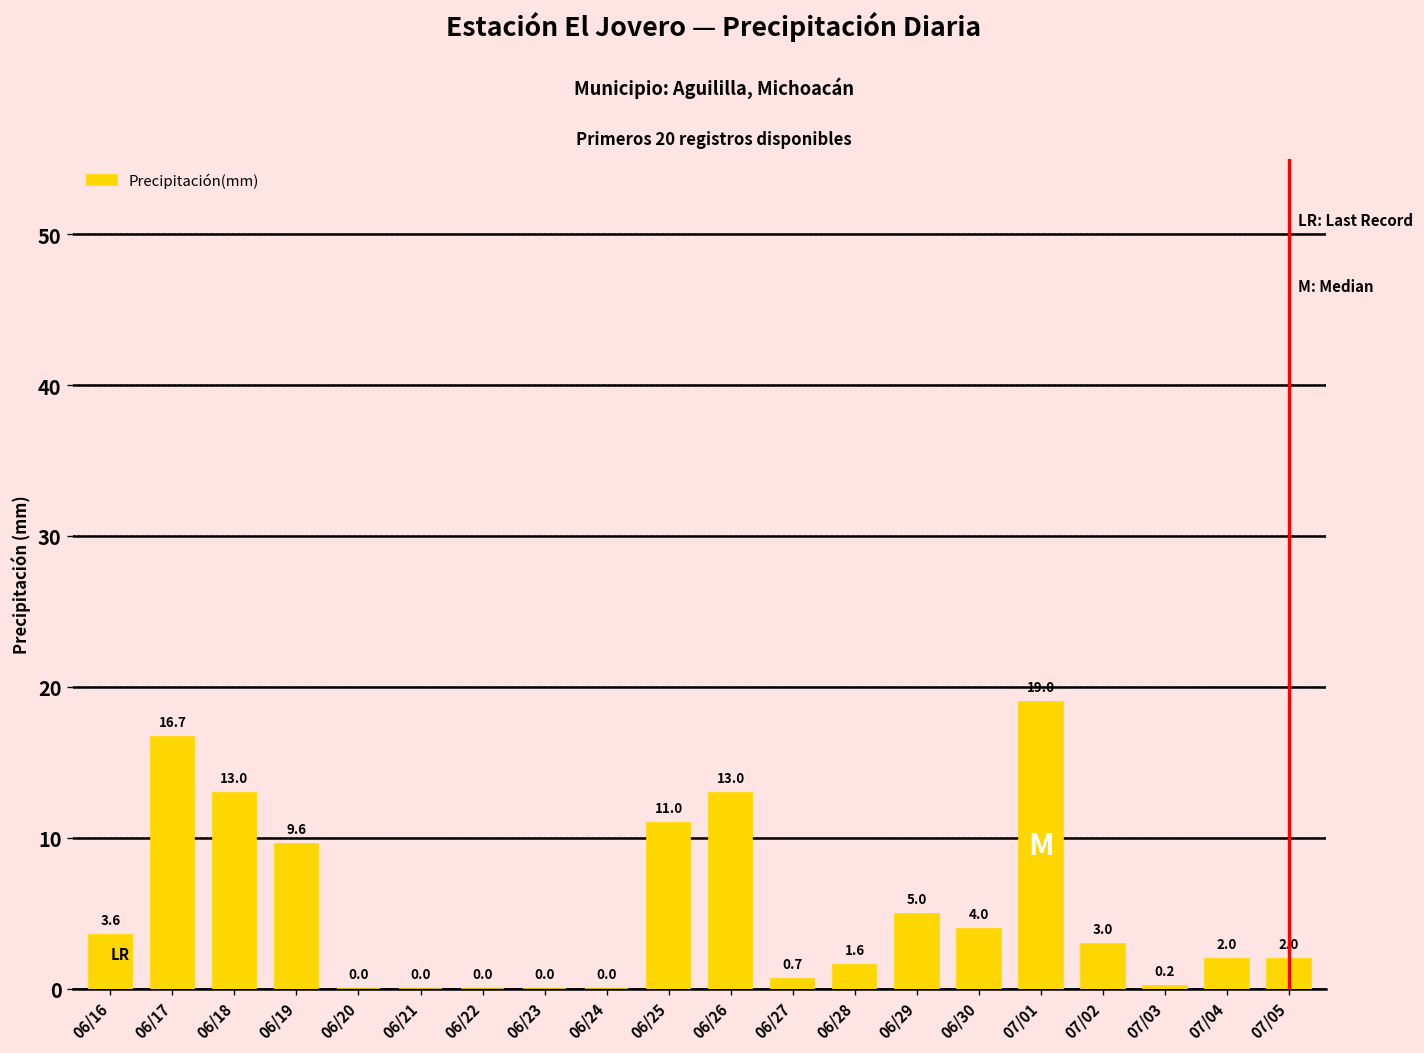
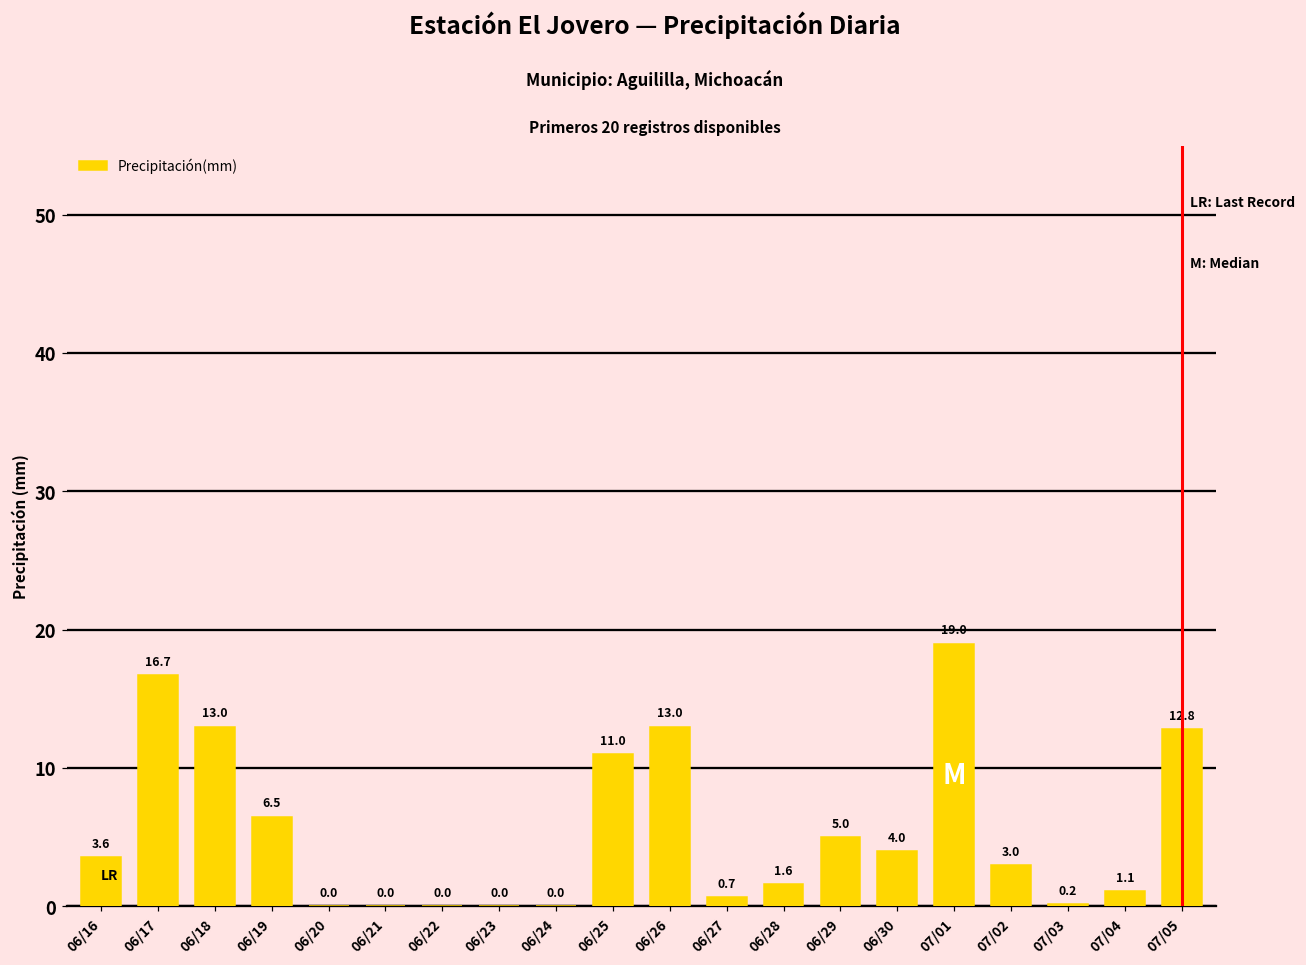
  {
    "06/16": 3.6,
    "06/17": 16.7,
    "06/18": 13.0,
-   "06/19": 9.6,
+   "06/19": 6.5,
    "06/20": 0.0,
    "06/21": 0.0,
    "06/22": 0.0,
    "06/23": 0.0,
    "06/24": 0.0,
    "06/25": 11.0,
    "06/26": 13.0,
    "06/27": 0.7,
    "06/28": 1.6,
    "06/29": 5.0,
    "06/30": 4.0,
    "07/01": 19.0,
    "07/02": 3.0,
    "07/03": 0.2,
-   "07/04": 2.0,
-   "07/05": 2.0
+   "07/04": 1.1,
+   "07/05": 12.8
  }
